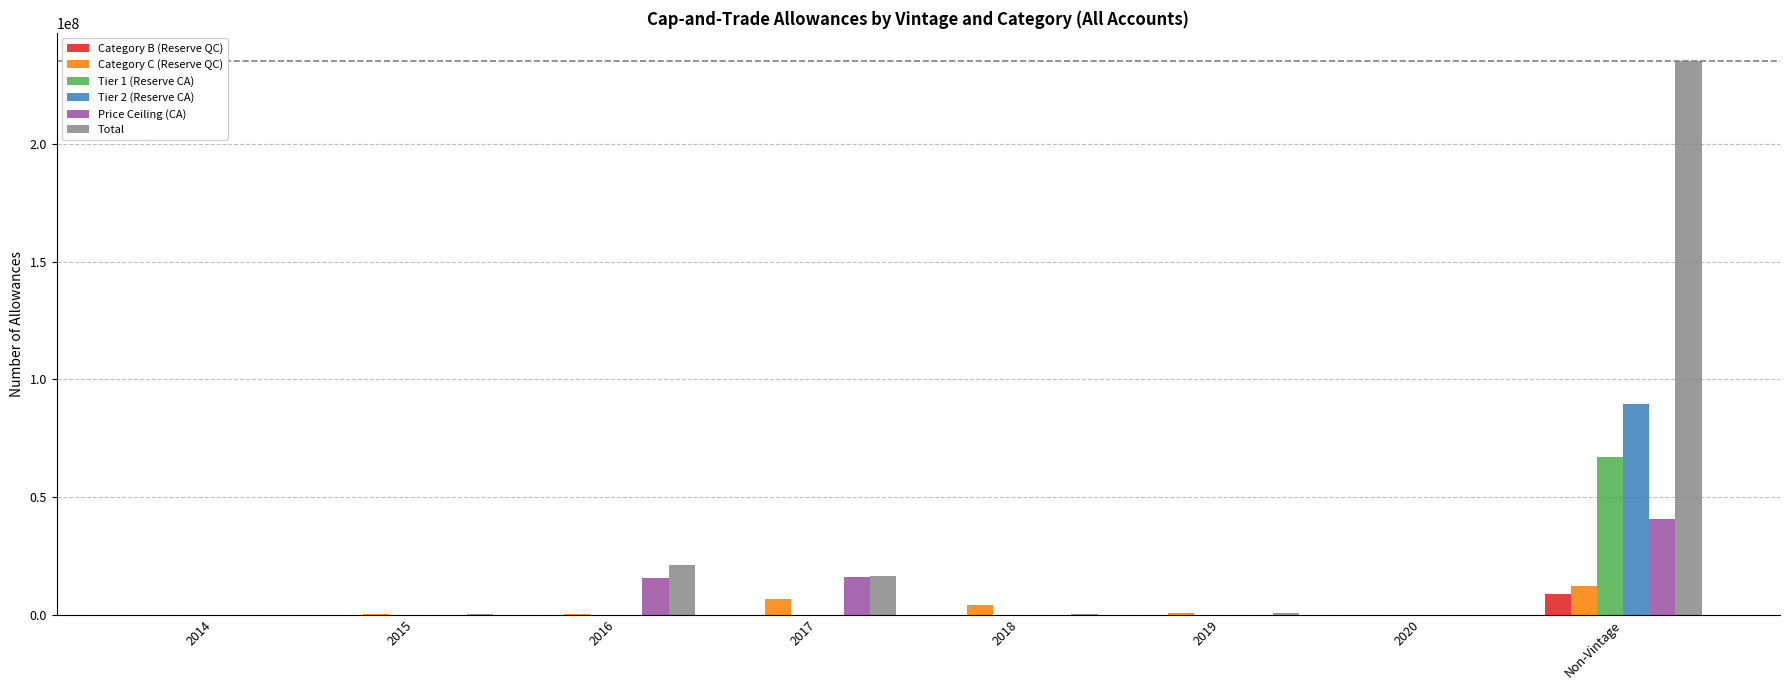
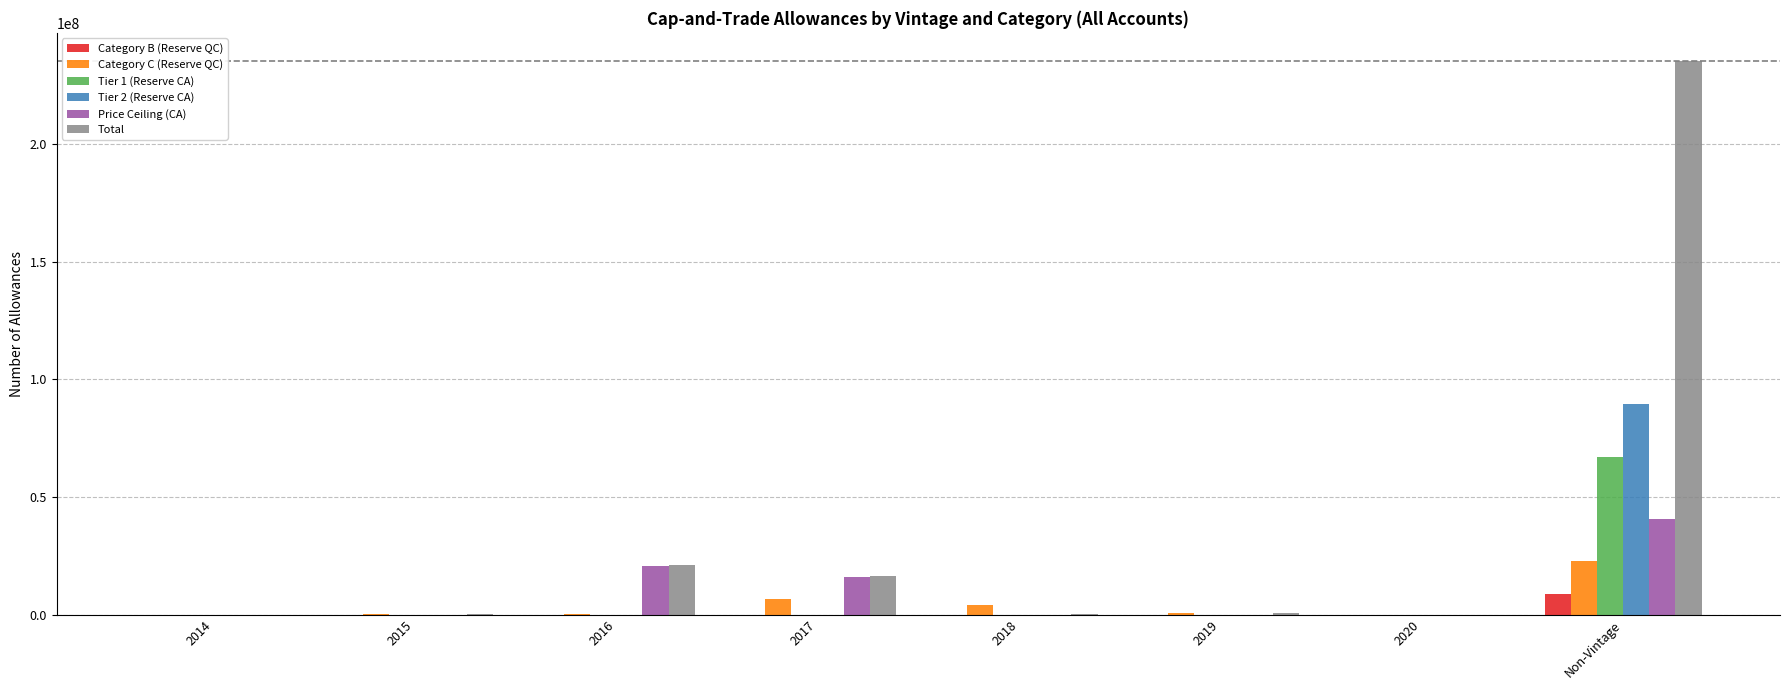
  {
    "Category B (Reserve QC)": {
      "2014": 0,
      "2015": 0,
      "2016": 0,
      "2017": 0,
      "2018": 0,
      "2019": 0,
      "2020": 0,
      "Non-Vintage": 9000000
    },
    "Category C (Reserve QC)": {
      "2017": 7000000,
      "2018": 4000000,
      "2020": 0,
-     "Non-Vintage": 12000000
+     "Non-Vintage": 23000000
    },
    "Tier 1 (Reserve CA)": {
      "2014": 0,
      "2015": 0,
      "2016": 0,
      "2017": 0,
      "2018": 0,
      "2019": 0,
      "2020": 0,
      "Non-Vintage": 67000000
    },
    "Tier 2 (Reserve CA)": {
      "2014": 0,
      "2015": 0,
      "2016": 0,
      "2017": 0,
      "2018": 0,
      "2019": 0,
      "2020": 0,
      "Non-Vintage": 90000000
    },
    "Price Ceiling (CA)": {
      "2014": 0,
      "2015": 0,
-     "2016": 16000000,
+     "2016": 21000000,
      "2017": 16000000,
      "2018": 0,
      "2019": 0,
      "2020": 0,
      "Non-Vintage": 41000000
    },
    "Total": {
      "2016": 21000000,
      "2017": 16000000,
      "2020": 0,
      "Non-Vintage": 236000000
    }
  }
